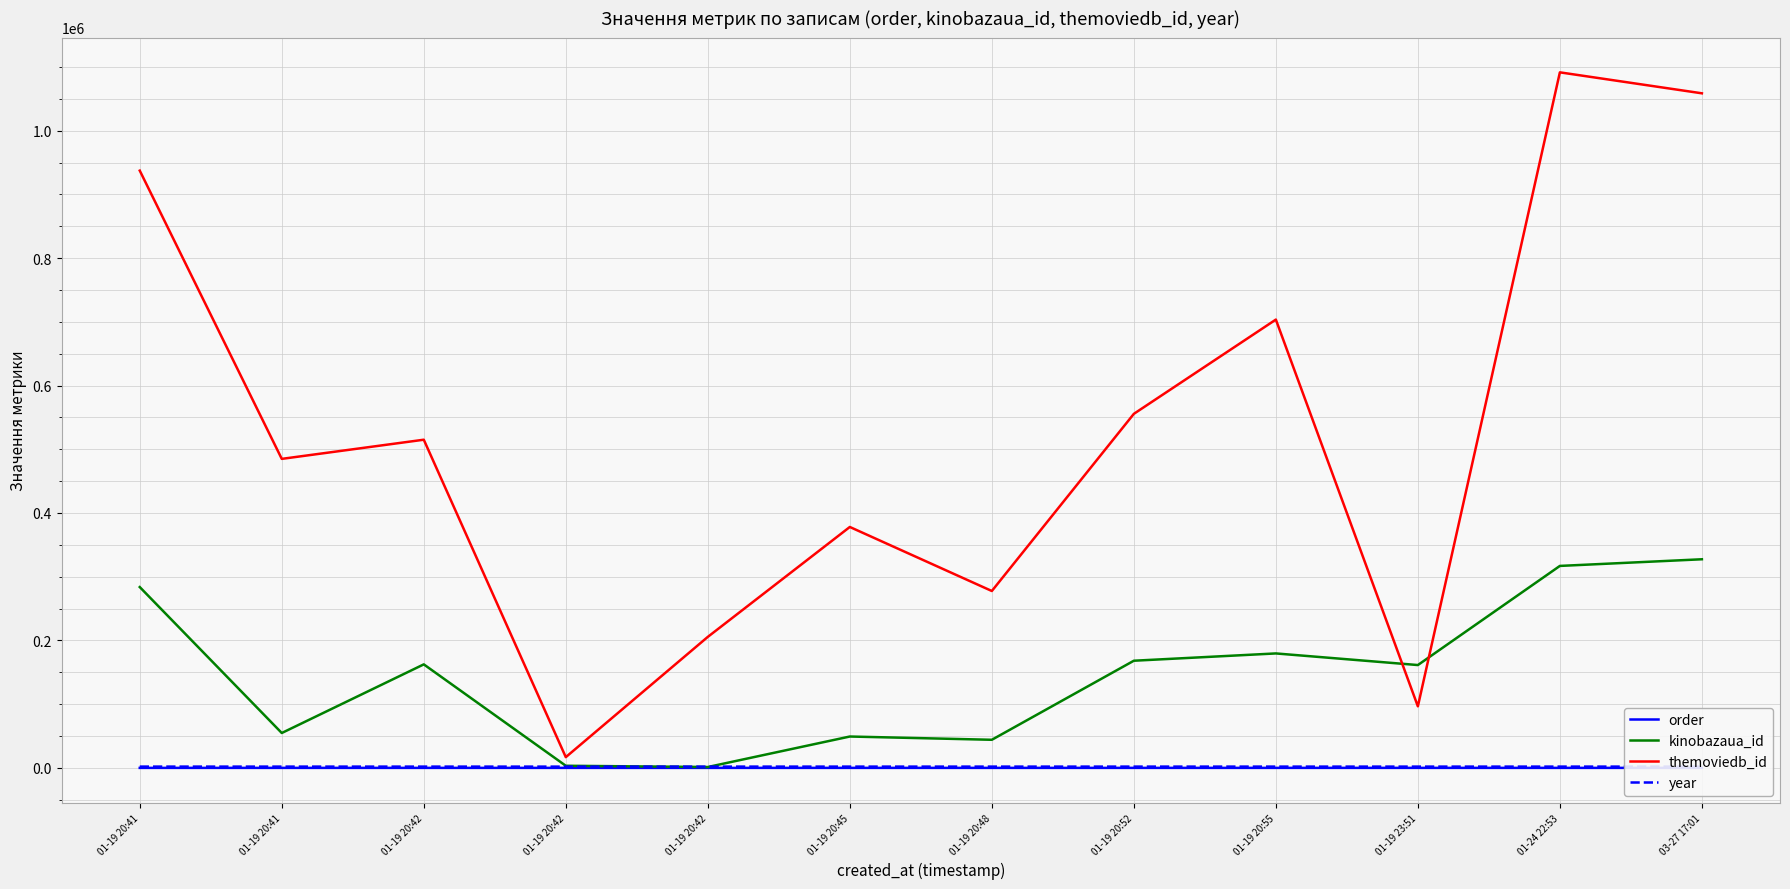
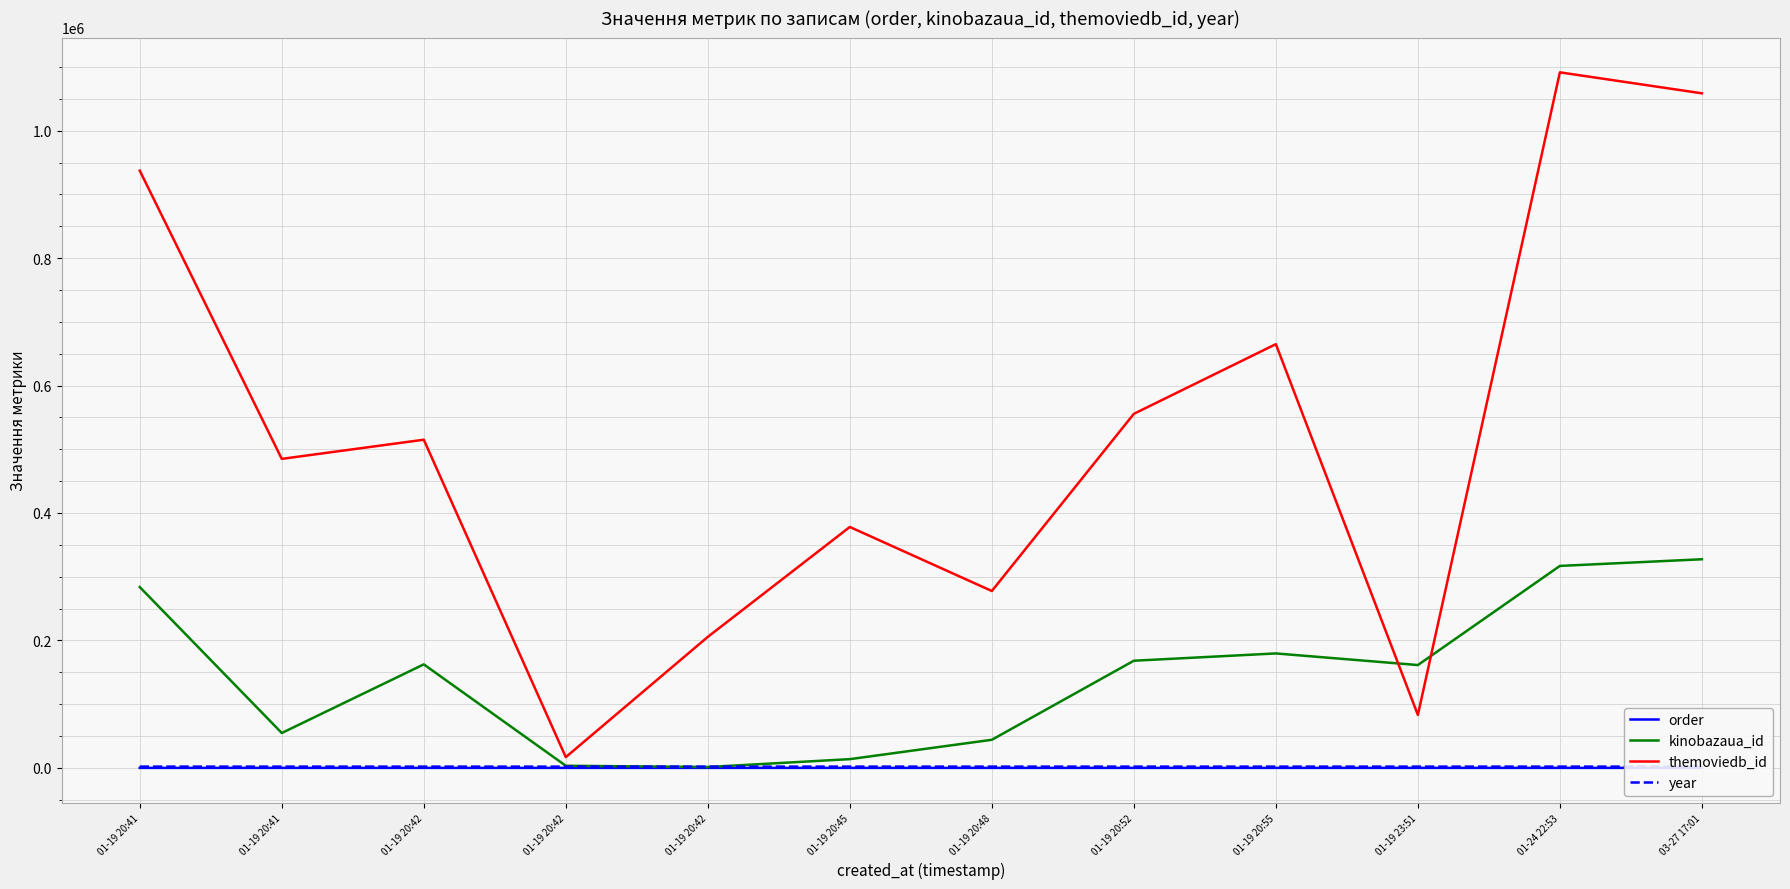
  {
    "kinobazaua_id": {
-     "01-19 20:45": 50000,
+     "01-19 20:45": 10000,
      "01-19 20:48": 40000,
      "01-19 20:52": 170000,
      "01-19 20:55": 180000,
      "01-19 23:51": 160000,
      "01-24 22:53": 320000,
      "03-27 17:01": 330000
    },
    "themoviedb_id": {
      "01-19 20:45": 380000,
      "01-19 20:48": 280000,
      "01-19 20:52": 560000,
-     "01-19 20:55": 700000,
-     "01-19 23:51": 100000,
+     "01-19 20:55": 660000,
+     "01-19 23:51": 80000,
      "01-24 22:53": 1090000,
      "03-27 17:01": 1060000
    }
  }
